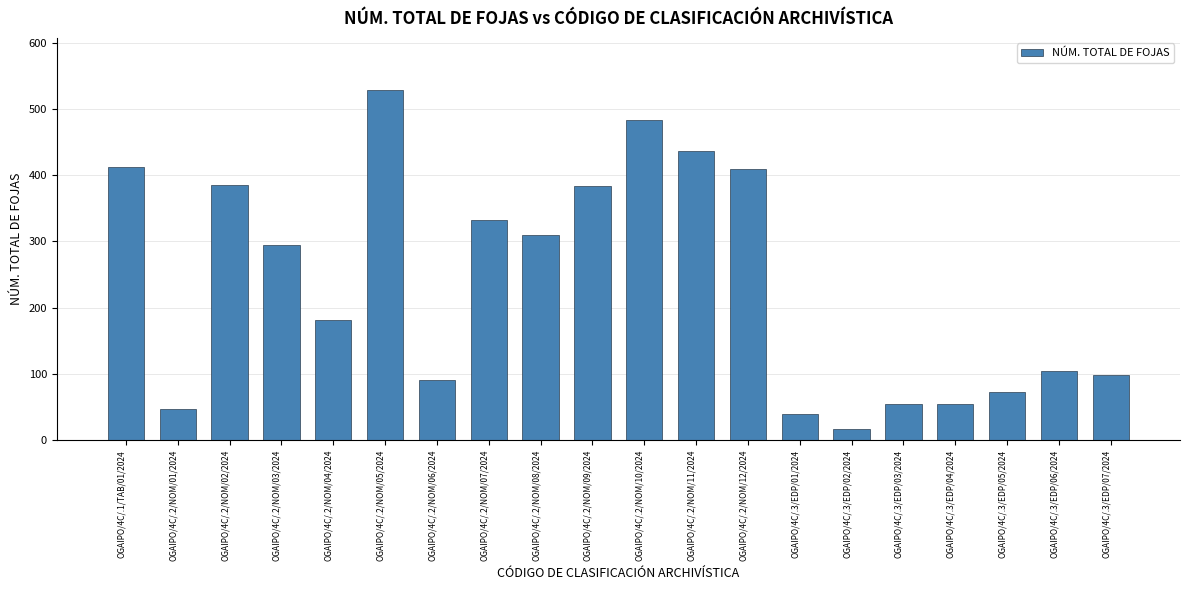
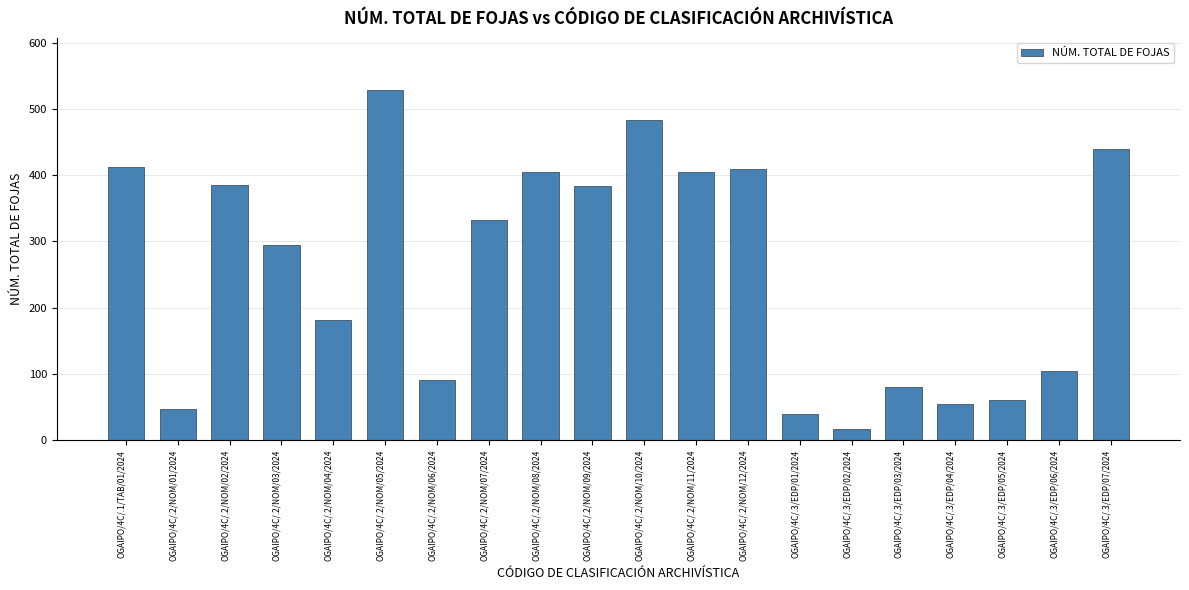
  {
    "OGAIPO/4C/.1/TAB/01/2024": 410,
    "OGAIPO/4C/.2/NOM/01/2024": 50,
    "OGAIPO/4C/.2/NOM/02/2024": 390,
    "OGAIPO/4C/.2/NOM/03/2024": 290,
    "OGAIPO/4C/.2/NOM/04/2024": 180,
    "OGAIPO/4C/.2/NOM/05/2024": 530,
    "OGAIPO/4C/.2/NOM/06/2024": 90,
    "OGAIPO/4C/.2/NOM/07/2024": 330,
-   "OGAIPO/4C/.2/NOM/08/2024": 310,
+   "OGAIPO/4C/.2/NOM/08/2024": 410,
    "OGAIPO/4C/.2/NOM/09/2024": 380,
    "OGAIPO/4C/.2/NOM/10/2024": 480,
-   "OGAIPO/4C/.2/NOM/11/2024": 440,
+   "OGAIPO/4C/.2/NOM/11/2024": 410,
    "OGAIPO/4C/.2/NOM/12/2024": 410,
    "OGAIPO/4C/.3/EDP/01/2024": 40,
    "OGAIPO/4C/.3/EDP/02/2024": 20,
-   "OGAIPO/4C/.3/EDP/03/2024": 50,
+   "OGAIPO/4C/.3/EDP/03/2024": 80,
    "OGAIPO/4C/.3/EDP/04/2024": 60,
-   "OGAIPO/4C/.3/EDP/05/2024": 70,
+   "OGAIPO/4C/.3/EDP/05/2024": 60,
    "OGAIPO/4C/.3/EDP/06/2024": 100,
-   "OGAIPO/4C/.3/EDP/07/2024": 100
+   "OGAIPO/4C/.3/EDP/07/2024": 440
  }
